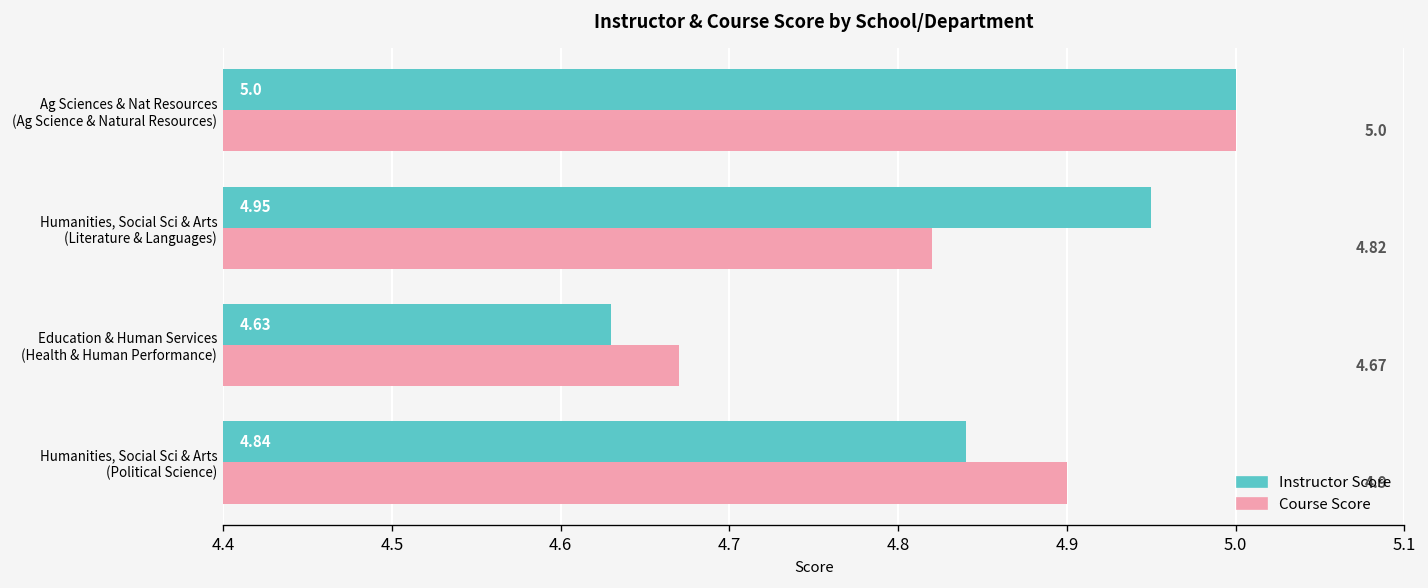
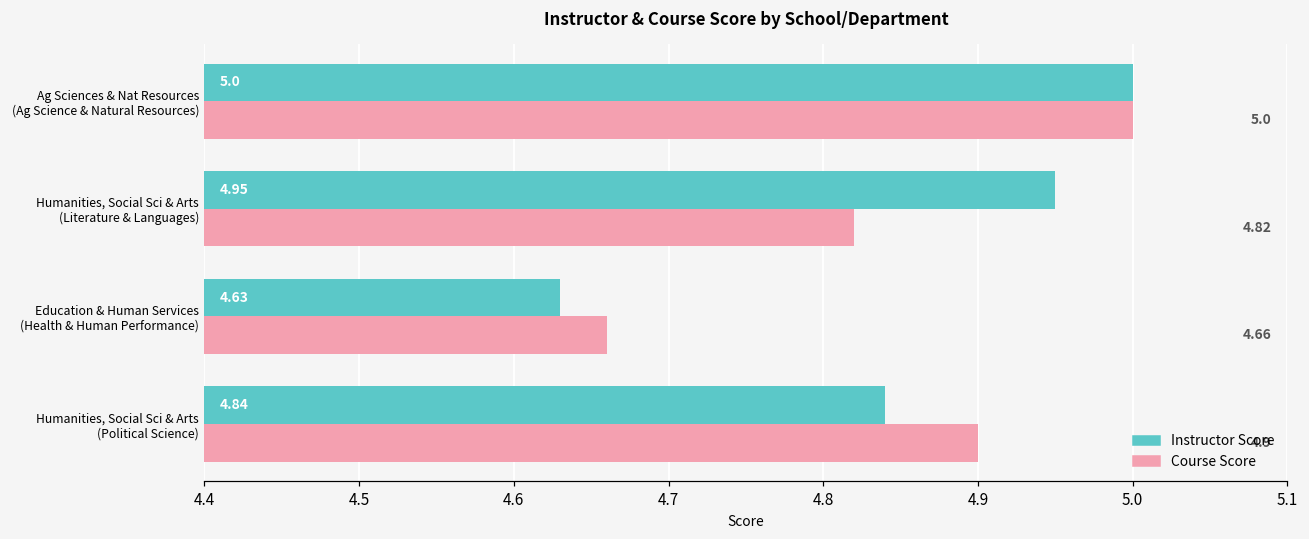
  {
    "Instructor Score": {
      "Ag Sciences & Nat Resources (Ag Science & Natural Resources)": 5.0,
      "Humanities, Social Sci & Arts (Literature & Languages)": 4.95,
      "Education & Human Services (Health & Human Performance)": 4.63,
      "Humanities, Social Sci & Arts (Political Science)": 4.84
    },
    "Course Score": {
-     "Education & Human Services (Health & Human Performance)": 4.67
+     "Education & Human Services (Health & Human Performance)": 4.66
    }
  }
